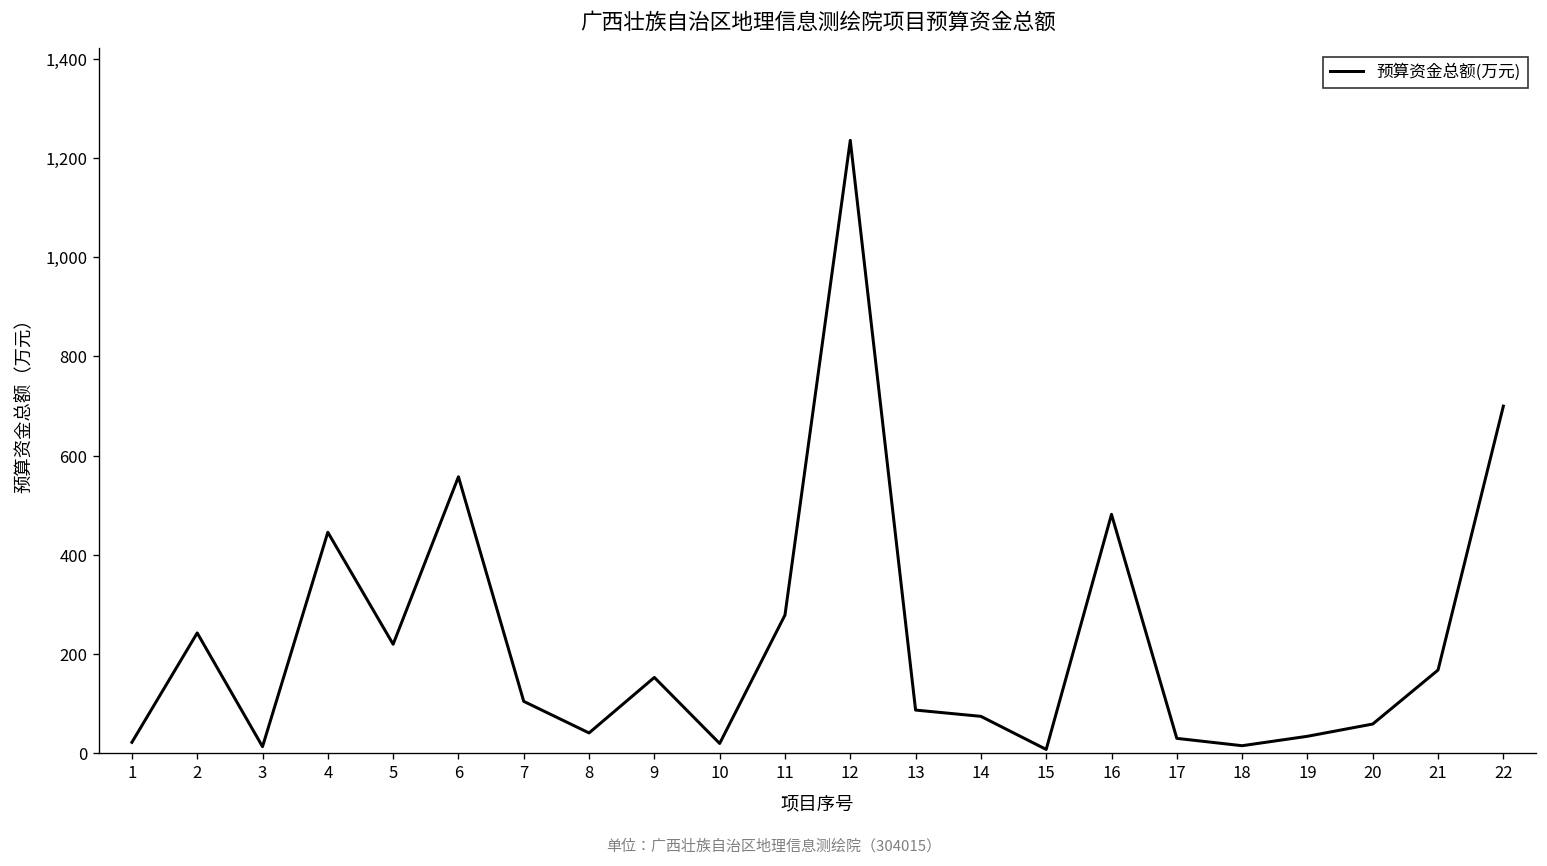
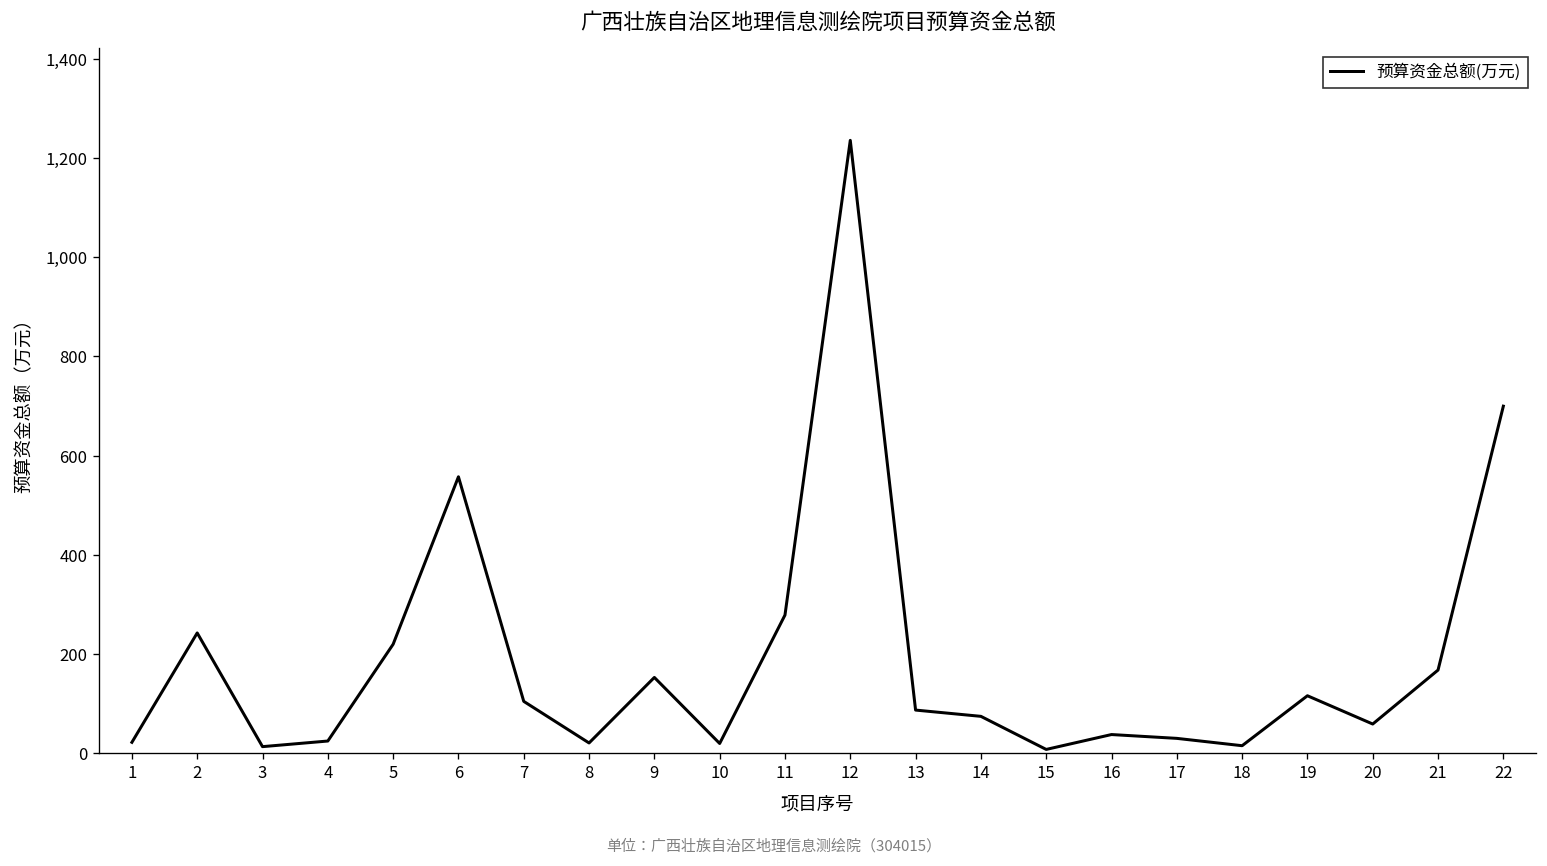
  {
    "1": "20",
    "2": "240",
    "3": "10",
-   "4": "450",
+   "4": "20",
    "5": "220",
    "6": "560",
    "7": "100",
-   "8": "40",
+   "8": "20",
    "9": "150",
    "10": "20",
    "11": "280",
    "12": "1,240",
    "13": "90",
    "14": "70",
    "15": "10",
-   "16": "480",
+   "16": "40",
    "17": "30",
    "18": "20",
-   "19": "30",
+   "19": "120",
    "20": "60",
    "21": "170",
    "22": "700"
  }
